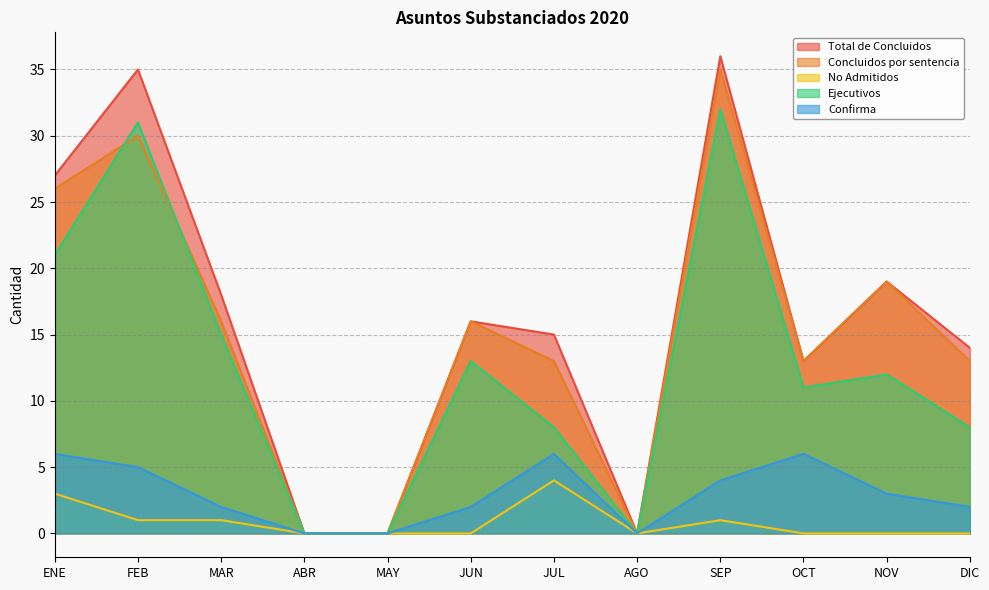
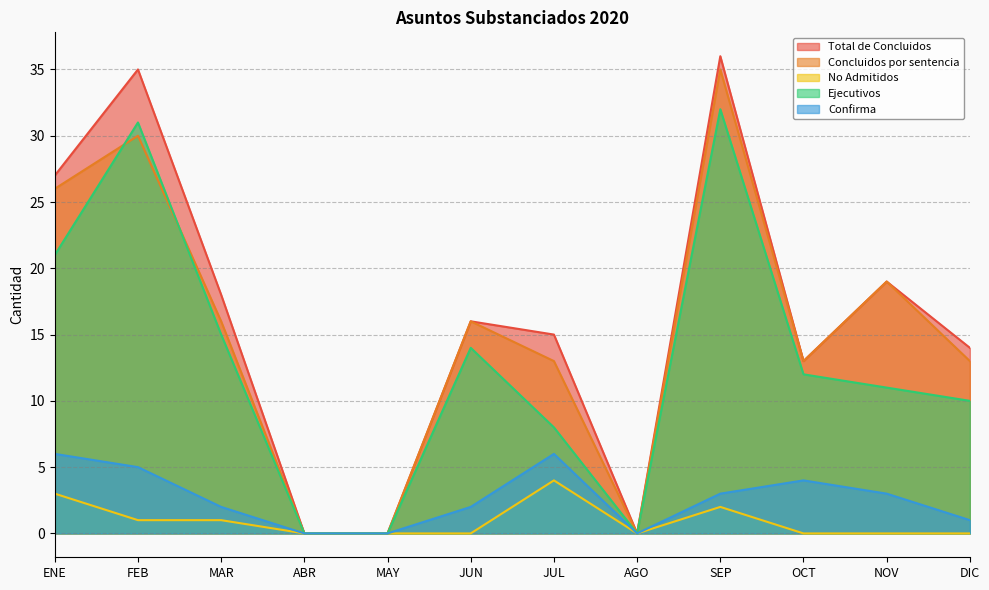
  {
    "No Admitidos": {
      "ENE": 3,
      "FEB": 1,
      "MAR": 1,
      "JUN": 0,
      "JUL": 4,
-     "SEP": 1,
+     "SEP": 2,
      "OCT": 0,
      "NOV": 0,
      "DIC": 0
    },
    "Ejecutivos": {
      "ENE": 21,
      "FEB": 31,
      "MAR": 15,
-     "JUN": 13,
+     "JUN": 14,
      "JUL": 8,
      "SEP": 32,
-     "OCT": 11,
-     "NOV": 12,
-     "DIC": 8
+     "OCT": 12,
+     "NOV": 11,
+     "DIC": 10
    },
    "Confirma": {
      "ENE": 6,
      "FEB": 5,
      "MAR": 2,
      "JUN": 2,
      "JUL": 6,
-     "SEP": 4,
-     "OCT": 6,
+     "SEP": 3,
+     "OCT": 4,
      "NOV": 3,
-     "DIC": 2
+     "DIC": 1
    }
  }
